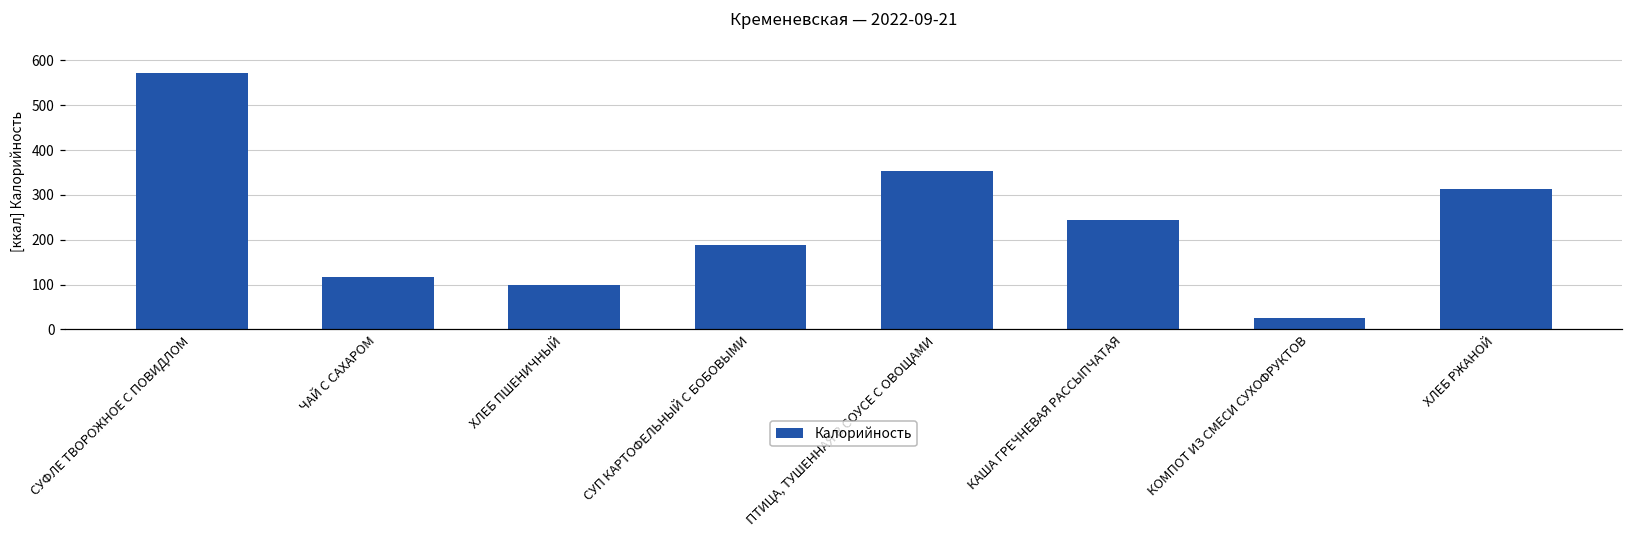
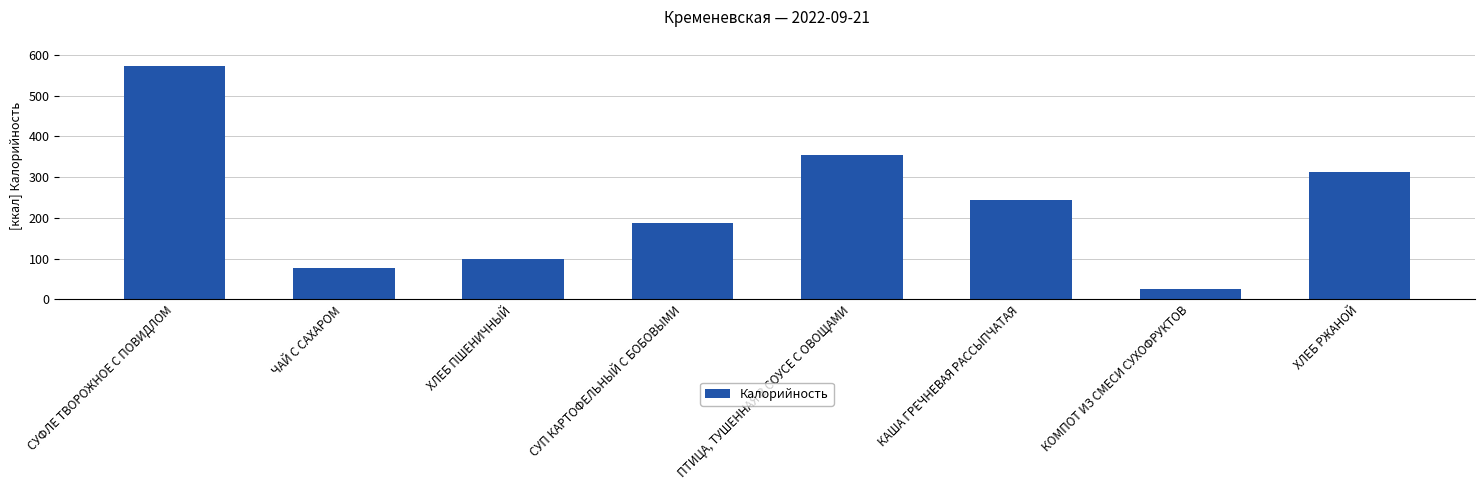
  {
    "СУФЛЕ ТВОРОЖНОЕ С ПОВИДЛОМ": 570,
-   "ЧАЙ С САХАРОМ": 120,
+   "ЧАЙ С САХАРОМ": 80,
    "ХЛЕБ ПШЕНИЧНЫЙ": 100,
    "СУП КАРТОФЕЛЬНЫЙ С БОБОВЫМИ": 190,
    "ПТИЦА, ТУШЕННАЯ В СОУСЕ С ОВОЩАМИ": 350,
    "КАША ГРЕЧНЕВАЯ РАССЫПЧАТАЯ": 250,
    "КОМПОТ ИЗ СМЕСИ СУХОФРУКТОВ": 30,
    "ХЛЕБ РЖАНОЙ": 310
  }
